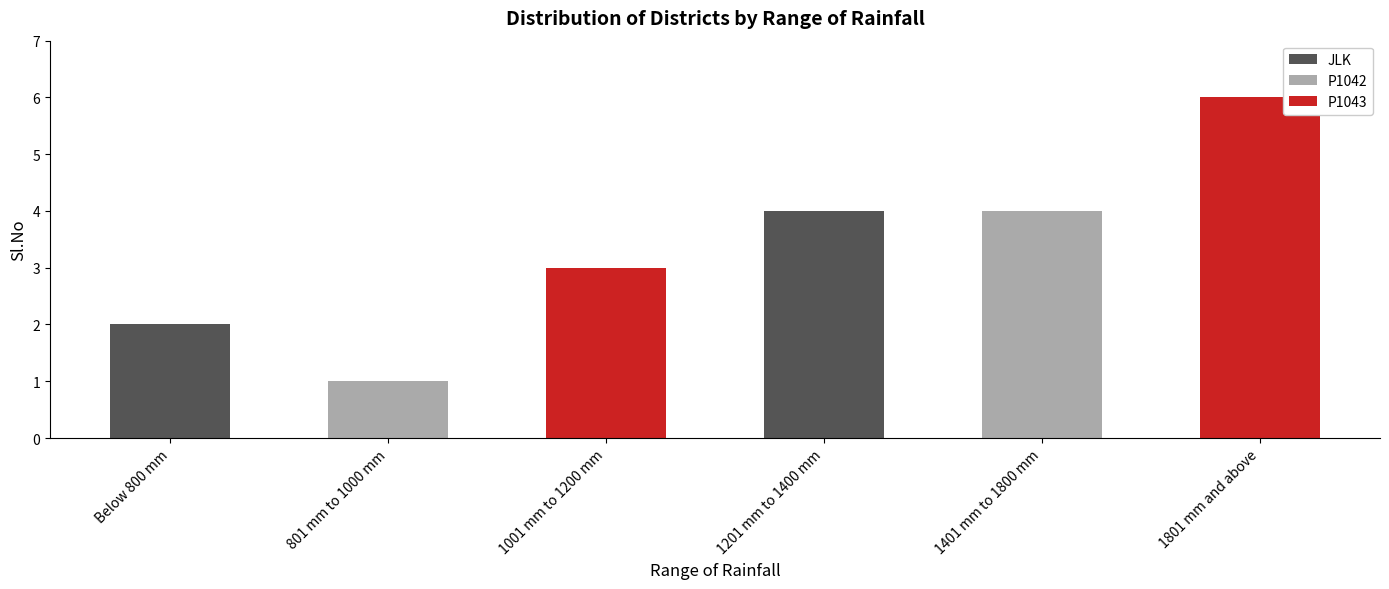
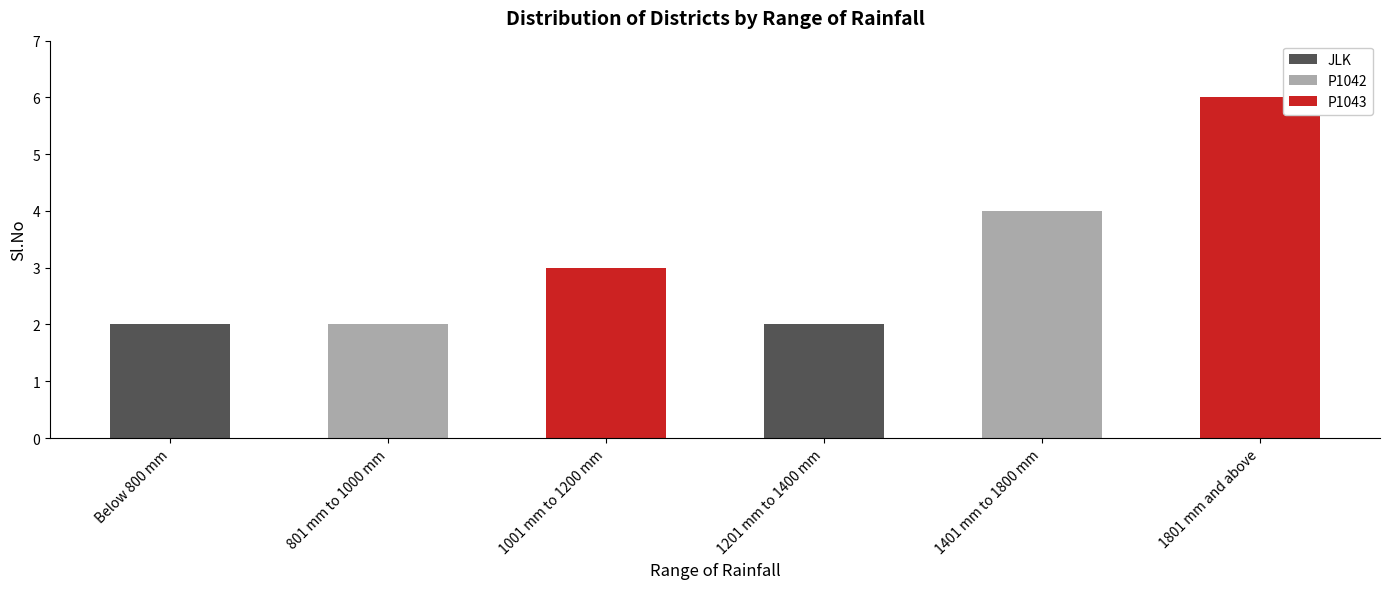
  {
    "Below 800 mm": 2,
-   "801 mm to 1000 mm": 1,
+   "801 mm to 1000 mm": 2,
    "1001 mm to 1200 mm": 3,
-   "1201 mm to 1400 mm": 4,
+   "1201 mm to 1400 mm": 2,
    "1401 mm to 1800 mm": 4,
    "1801 mm and above": 6
  }
